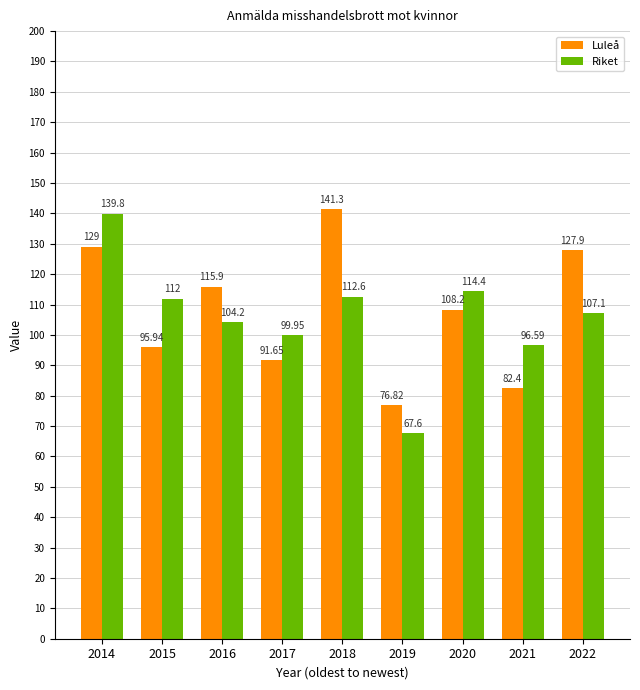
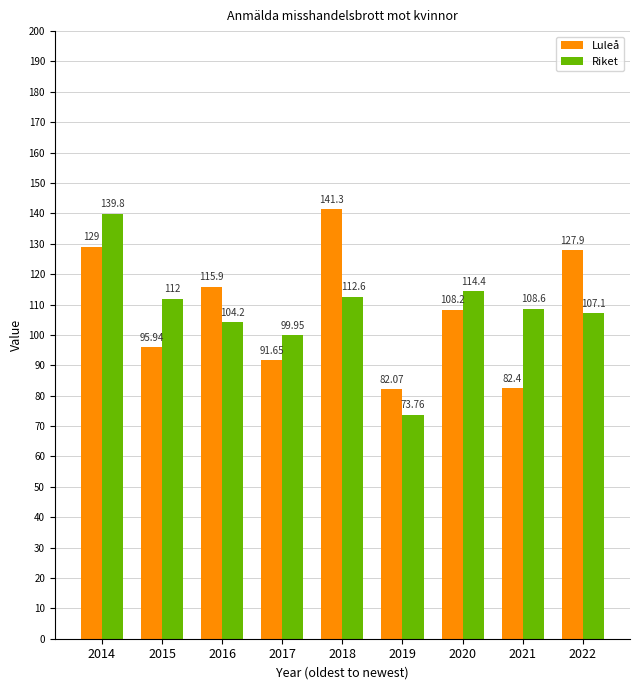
  {
    "Luleå": {
      "2014": 129,
      "2015": 95.94,
      "2016": 115.9,
      "2017": 91.65,
      "2018": 141.3,
-     "2019": 76.82,
+     "2019": 82.07,
      "2020": 108.2,
      "2021": 82.4,
      "2022": 127.9
    },
    "Riket": {
      "2014": 139.8,
      "2015": 112,
      "2016": 104.2,
      "2017": 99.95,
      "2018": 112.6,
-     "2019": 67.6,
+     "2019": 73.76,
      "2020": 114.4,
-     "2021": 96.59,
+     "2021": 108.6,
      "2022": 107.1
    }
  }
